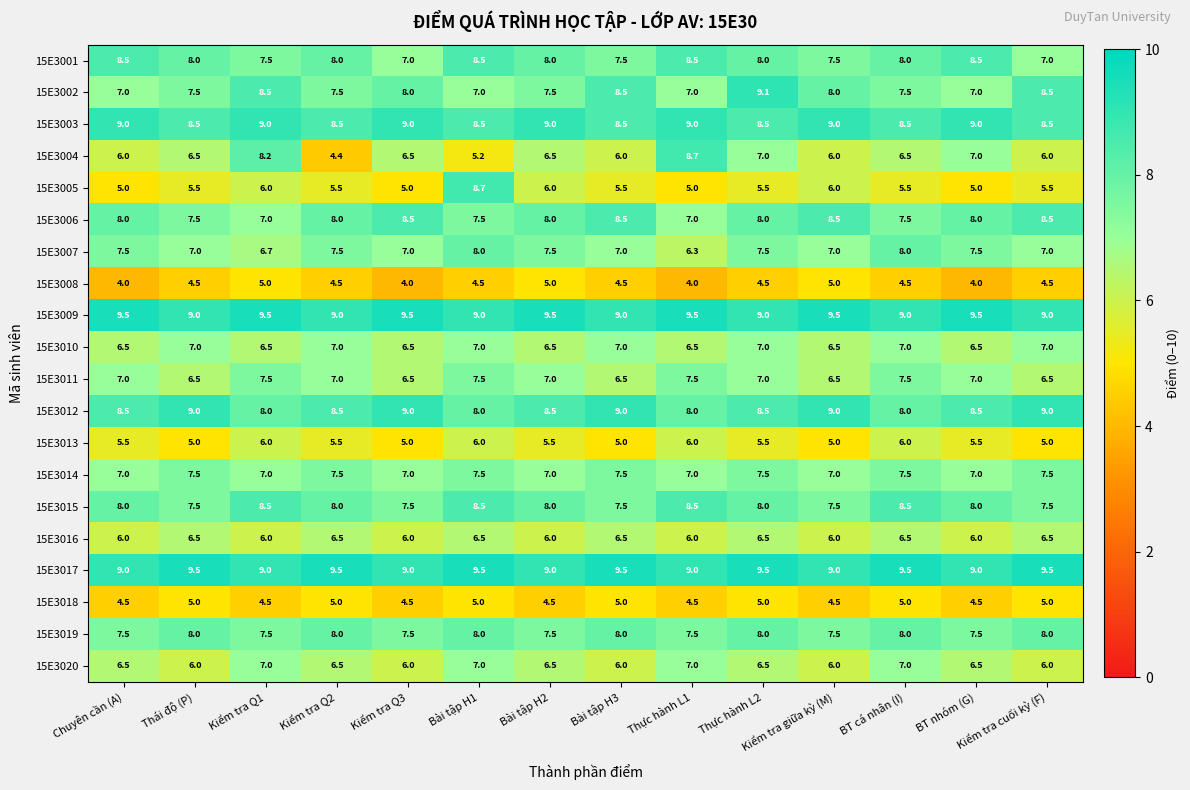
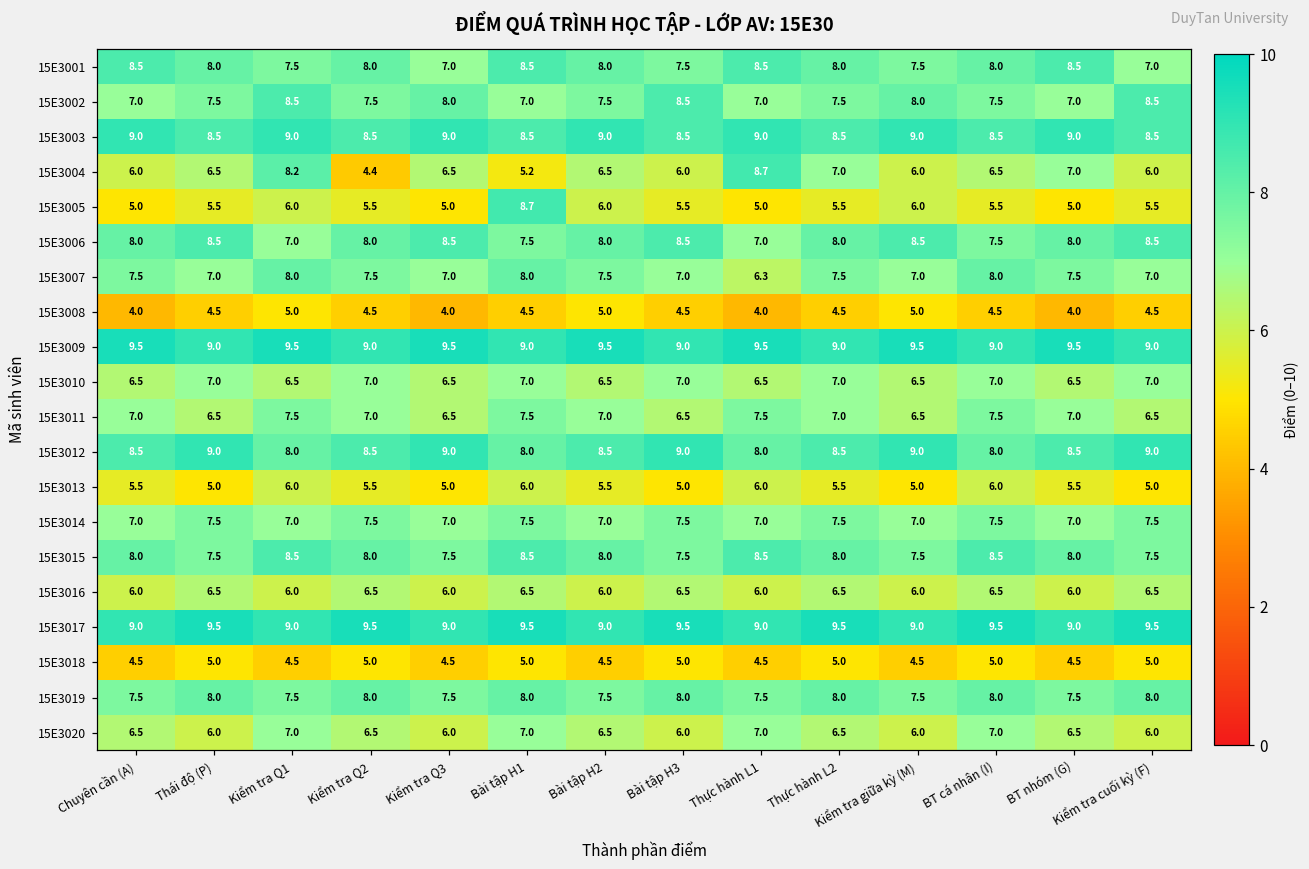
  {
    "15E3002": {
      "Chuyên cần (A)": 7.0,
      "Thái độ (P)": 7.5,
      "Kiểm tra Q1": 8.5,
      "Kiểm tra Q2": 7.5,
      "Kiểm tra Q3": 8.0,
      "Bài tập H1": 7.0,
      "Bài tập H2": 7.5,
      "Bài tập H3": 8.5,
      "Thực hành L1": 7.0,
-     "Thực hành L2": 9.1,
+     "Thực hành L2": 7.5,
      "Kiểm tra giữa kỳ (M)": 8.0,
      "BT cá nhân (I)": 7.5,
      "BT nhóm (G)": 7.0,
      "Kiểm tra cuối kỳ (F)": 8.5
    },
    "15E3006": {
      "Chuyên cần (A)": 8.0,
-     "Thái độ (P)": 7.5,
+     "Thái độ (P)": 8.5,
      "Kiểm tra Q1": 7.0,
      "Kiểm tra Q2": 8.0,
      "Kiểm tra Q3": 8.5,
      "Bài tập H1": 7.5,
      "Bài tập H2": 8.0,
      "Bài tập H3": 8.5,
      "Thực hành L1": 7.0,
      "Thực hành L2": 8.0,
      "Kiểm tra giữa kỳ (M)": 8.5,
      "BT cá nhân (I)": 7.5,
      "BT nhóm (G)": 8.0,
      "Kiểm tra cuối kỳ (F)": 8.5
    },
    "15E3007": {
      "Chuyên cần (A)": 7.5,
      "Thái độ (P)": 7.0,
-     "Kiểm tra Q1": 6.7,
+     "Kiểm tra Q1": 8.0,
      "Kiểm tra Q2": 7.5,
      "Kiểm tra Q3": 7.0,
      "Bài tập H1": 8.0,
      "Bài tập H2": 7.5,
      "Bài tập H3": 7.0,
      "Thực hành L1": 6.3,
      "Thực hành L2": 7.5,
      "Kiểm tra giữa kỳ (M)": 7.0,
      "BT cá nhân (I)": 8.0,
      "BT nhóm (G)": 7.5,
      "Kiểm tra cuối kỳ (F)": 7.0
    }
  }
